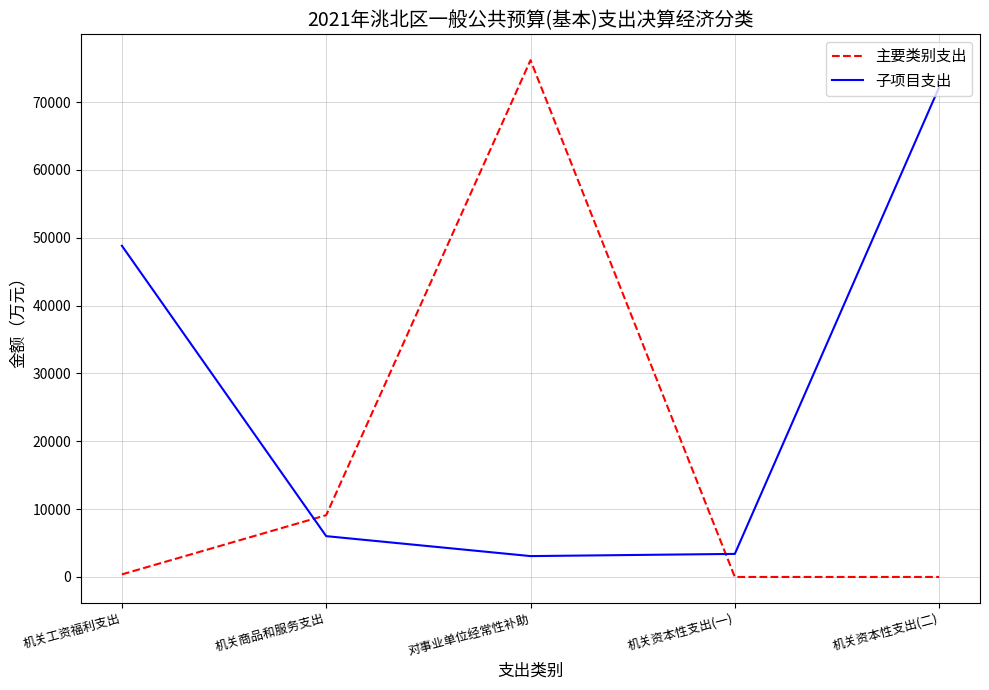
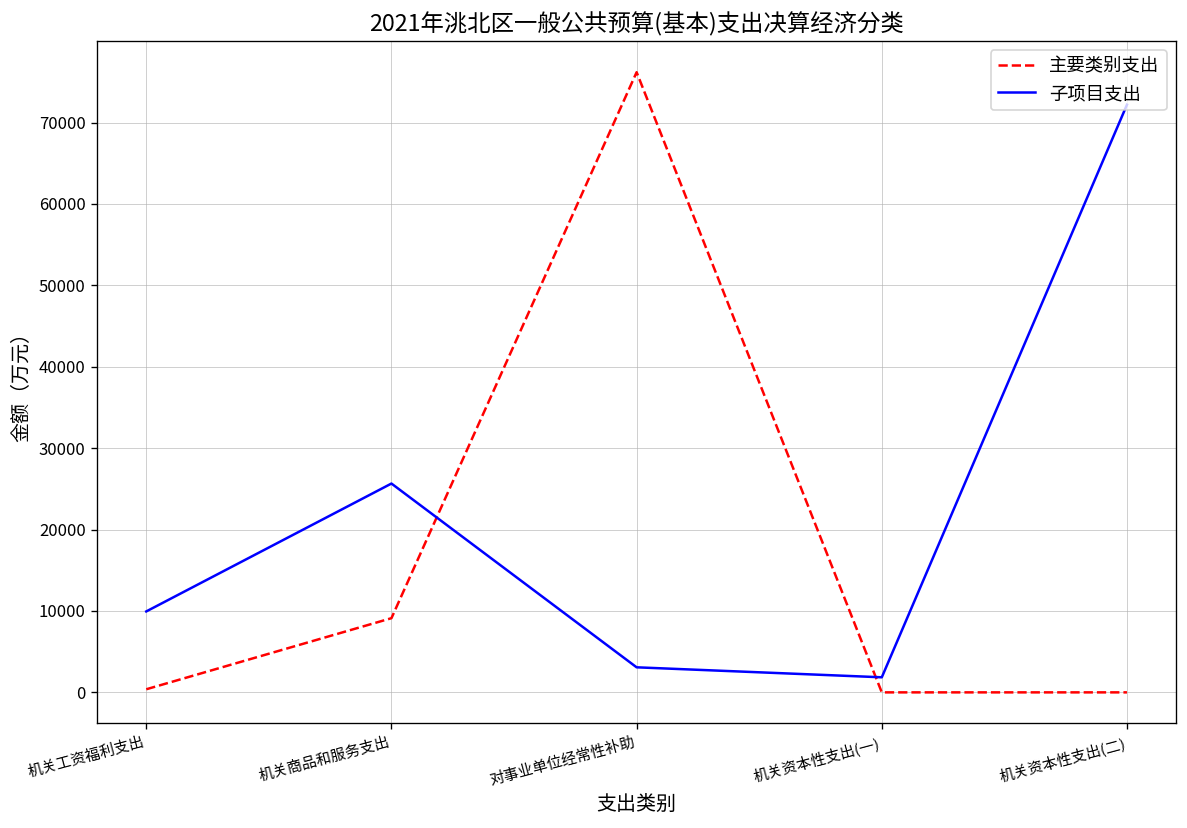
  {
    "主要类别支出": {
      "机关工资福利支出": 0,
      "机关商品和服务支出": 9000,
      "对事业单位经常性补助": 76000,
      "机关资本性支出(一)": 0,
      "机关资本性支出(二)": 0
    },
    "子项目支出": {
-     "机关工资福利支出": 49000,
-     "机关商品和服务支出": 6000,
+     "机关工资福利支出": 10000,
+     "机关商品和服务支出": 26000,
      "对事业单位经常性补助": 3000,
-     "机关资本性支出(一)": 3000
+     "机关资本性支出(一)": 2000
    }
  }
